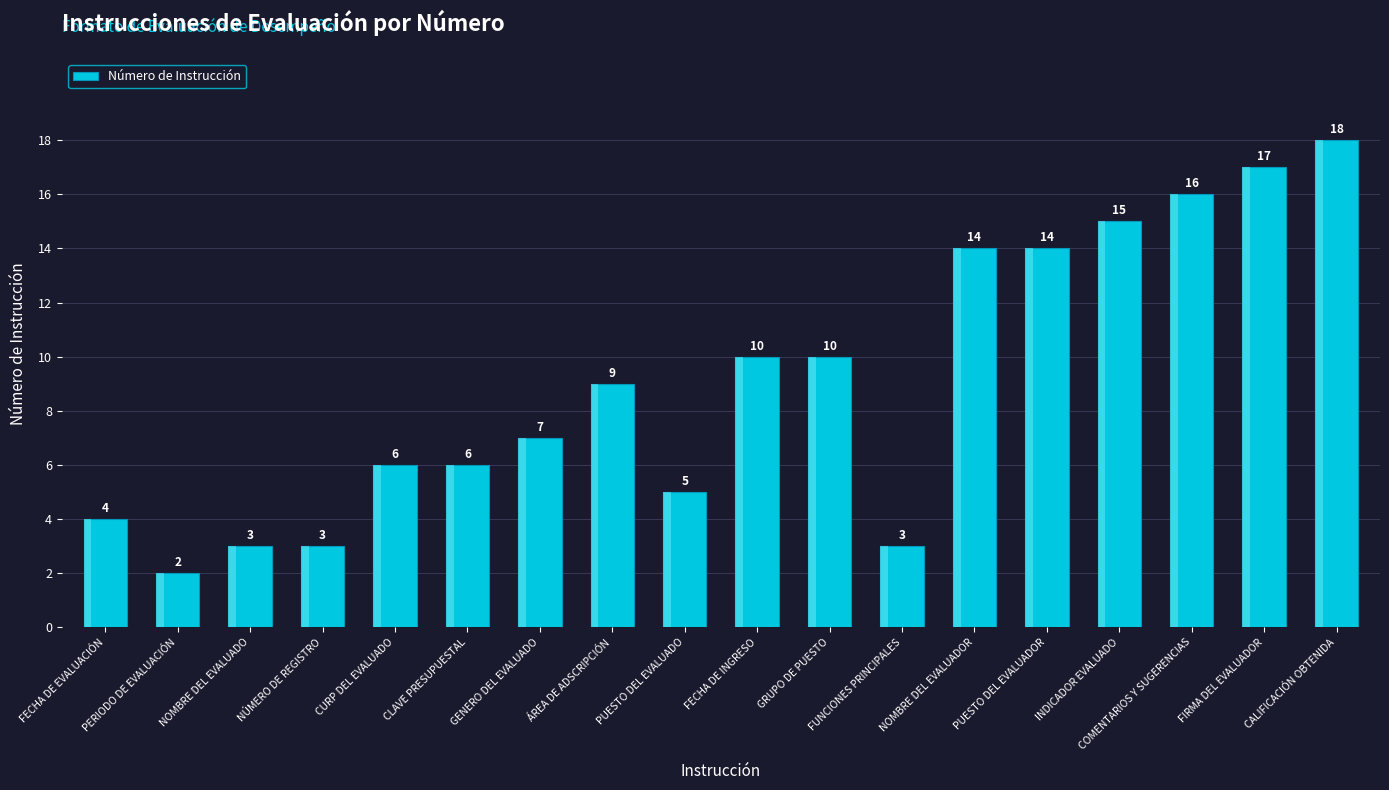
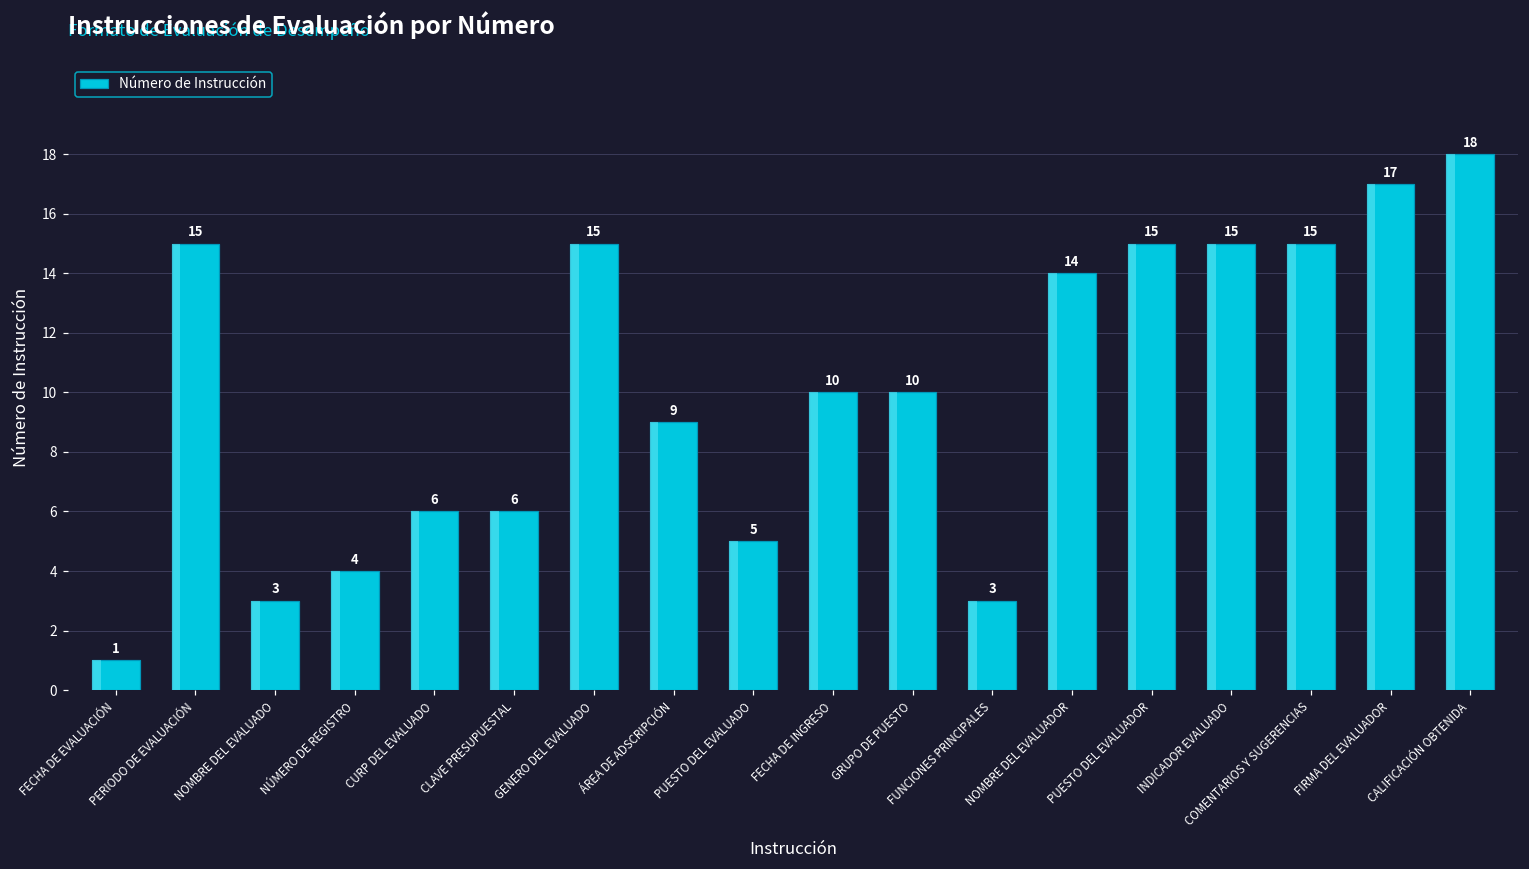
  {
-   "FECHA DE EVALUACIÓN": 4,
-   "PERIODO DE EVALUACIÓN": 2,
+   "FECHA DE EVALUACIÓN": 1,
+   "PERIODO DE EVALUACIÓN": 15,
    "NOMBRE DEL EVALUADO": 3,
-   "NÚMERO DE REGISTRO": 3,
+   "NÚMERO DE REGISTRO": 4,
    "CURP DEL EVALUADO": 6,
    "CLAVE PRESUPUESTAL": 6,
-   "GENERO DEL EVALUADO": 7,
+   "GENERO DEL EVALUADO": 15,
    "ÁREA DE ADSCRIPCIÓN": 9,
    "PUESTO DEL EVALUADO": 5,
    "FECHA DE INGRESO": 10,
    "GRUPO DE PUESTO": 10,
    "FUNCIONES PRINCIPALES": 3,
    "NOMBRE DEL EVALUADOR": 14,
-   "PUESTO DEL EVALUADOR": 14,
+   "PUESTO DEL EVALUADOR": 15,
    "INDICADOR EVALUADO": 15,
-   "COMENTARIOS Y SUGERENCIAS": 16,
+   "COMENTARIOS Y SUGERENCIAS": 15,
    "FIRMA DEL EVALUADOR": 17,
    "CALIFICACIÓN OBTENIDA": 18
  }
